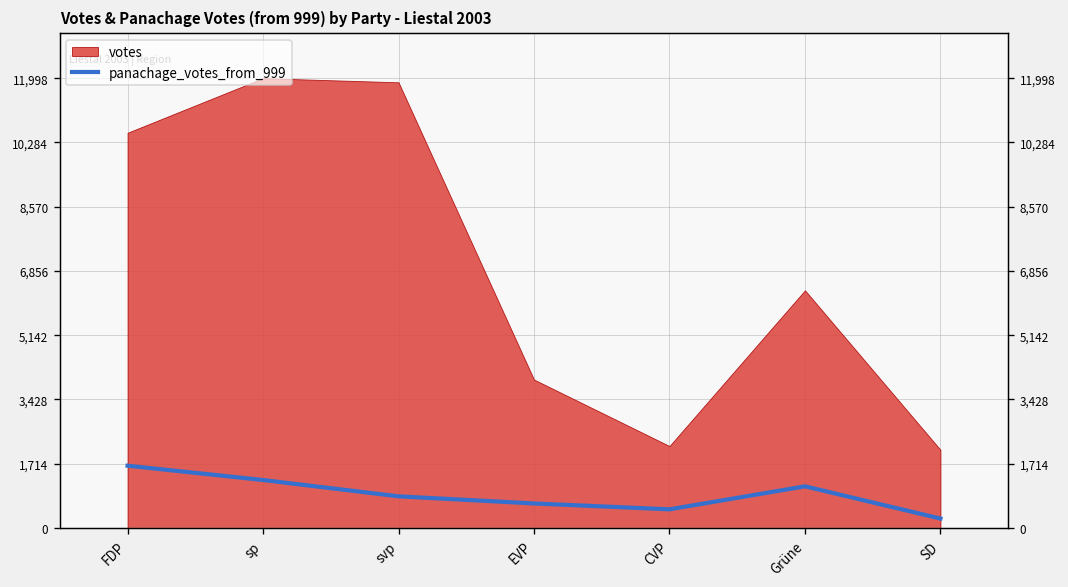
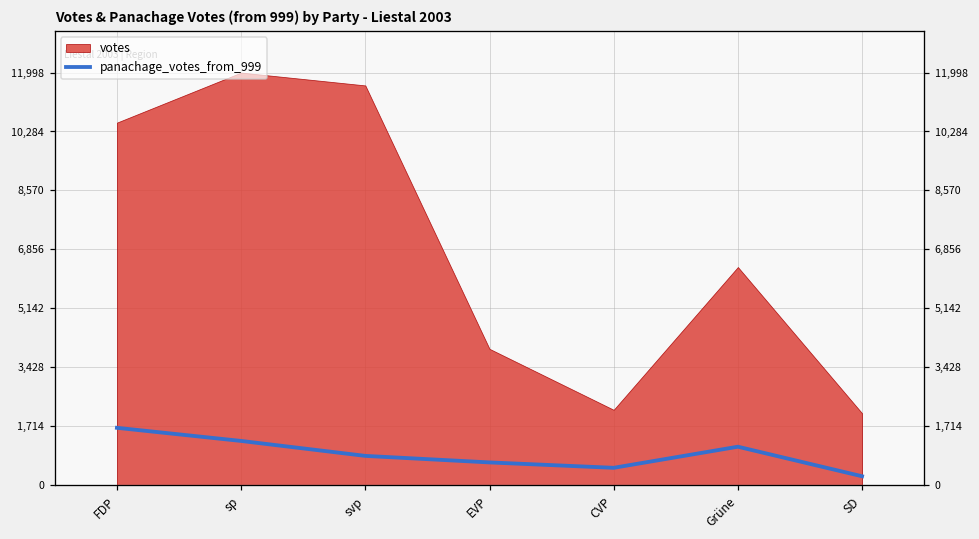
  {
    "votes": {
      "FDP": "10,500",
-     "svp": "11,900",
+     "svp": "11,600",
      "EVP": "4,000",
      "CVP": "2,200",
      "Grüne": "6,300",
      "SD": "2,100"
    },
    "panachage_votes_from_999": {
      "FDP": "1,700",
      "sp": "1,300",
      "svp": "800",
      "EVP": "700",
      "CVP": "500",
      "Grüne": "1,100",
      "SD": "300"
    }
  }
